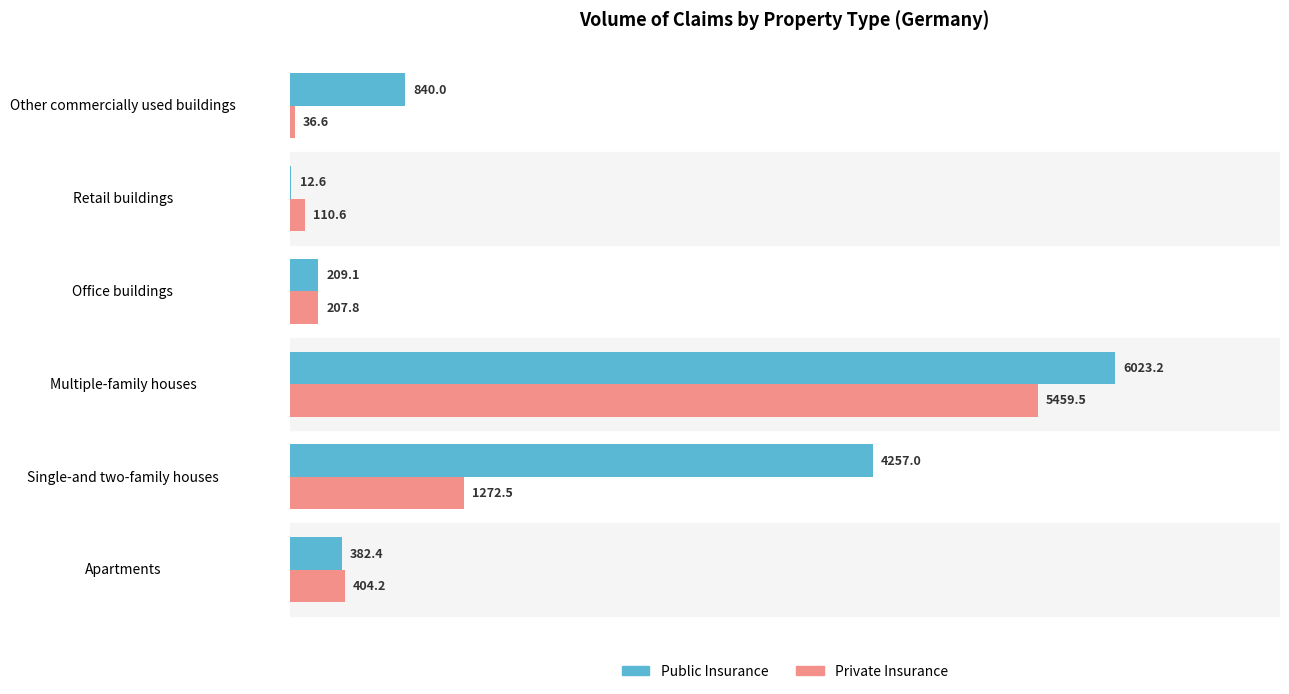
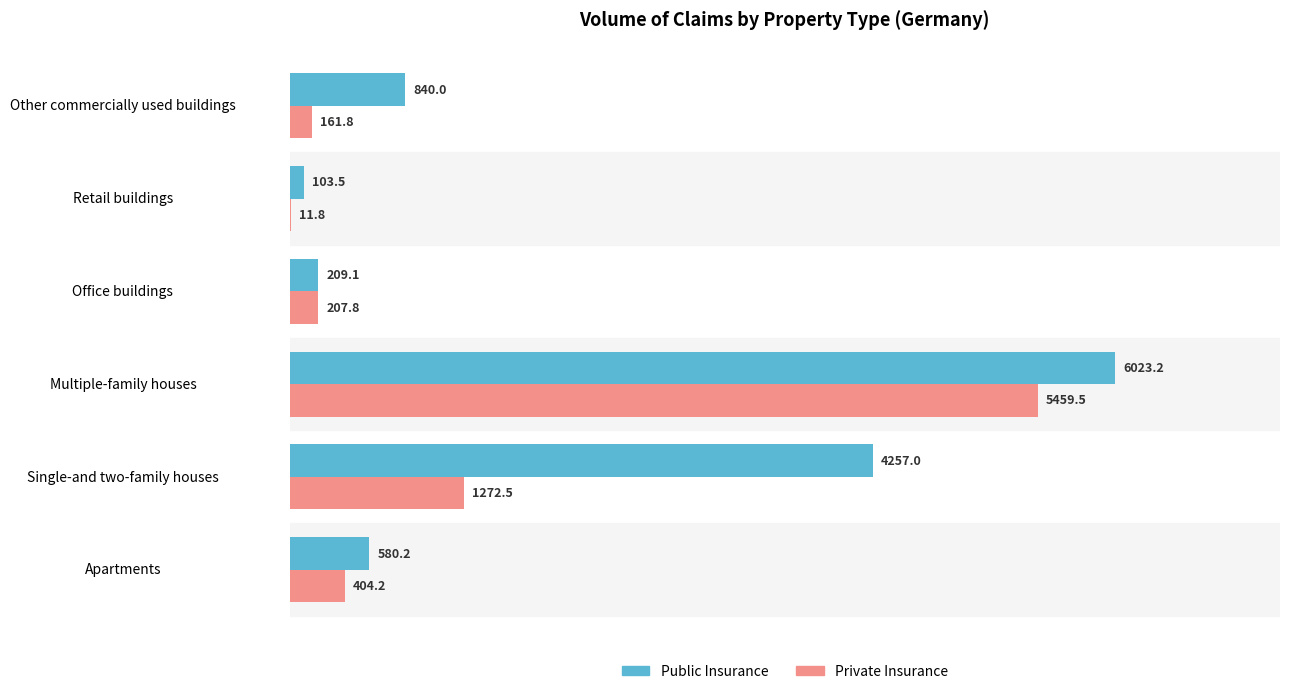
  {
    "Public Insurance": {
      "Other commercially used buildings": 840.0,
-     "Retail buildings": 12.6,
+     "Retail buildings": 103.5,
      "Office buildings": 209.1,
      "Multiple-family houses": 6023.2,
      "Single-and two-family houses": 4257.0,
-     "Apartments": 382.4
+     "Apartments": 580.2
    },
    "Private Insurance": {
-     "Other commercially used buildings": 36.6,
-     "Retail buildings": 110.6,
+     "Other commercially used buildings": 161.8,
+     "Retail buildings": 11.8,
      "Office buildings": 207.8,
      "Multiple-family houses": 5459.5,
      "Single-and two-family houses": 1272.5,
      "Apartments": 404.2
    }
  }
